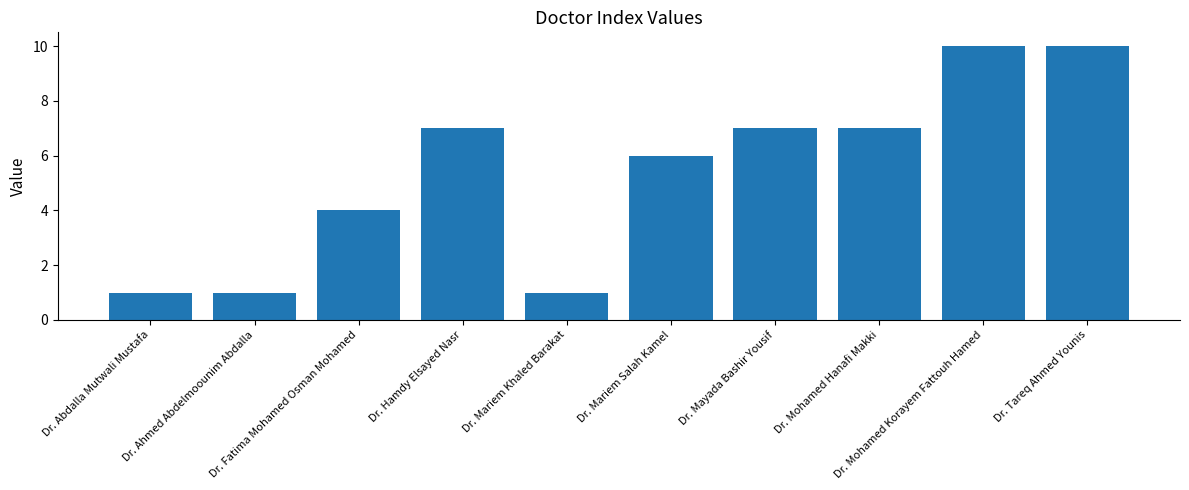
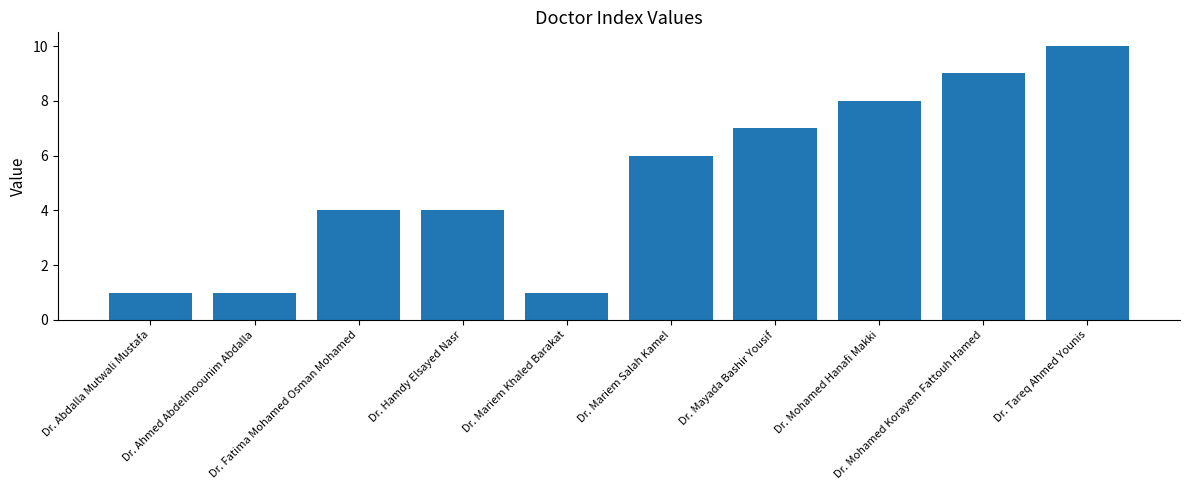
  {
    "Dr. Abdalla Mutwali Mustafa": 1,
    "Dr. Ahmed Abdelmoounim Abdalla": 1,
    "Dr. Fatima Mohamed Osman Mohamed": 4,
-   "Dr. Hamdy Elsayed Nasr": 7,
+   "Dr. Hamdy Elsayed Nasr": 4,
    "Dr. Mariem Khaled Barakat": 1,
    "Dr. Mariem Salah Kamel": 6,
    "Dr. Mayada Bashir Yousif": 7,
-   "Dr. Mohamed Hanafi Makki": 7,
-   "Dr. Mohamed Korayem Fattouh Hamed": 10,
+   "Dr. Mohamed Hanafi Makki": 8,
+   "Dr. Mohamed Korayem Fattouh Hamed": 9,
    "Dr. Tareq Ahmed Younis": 10
  }
